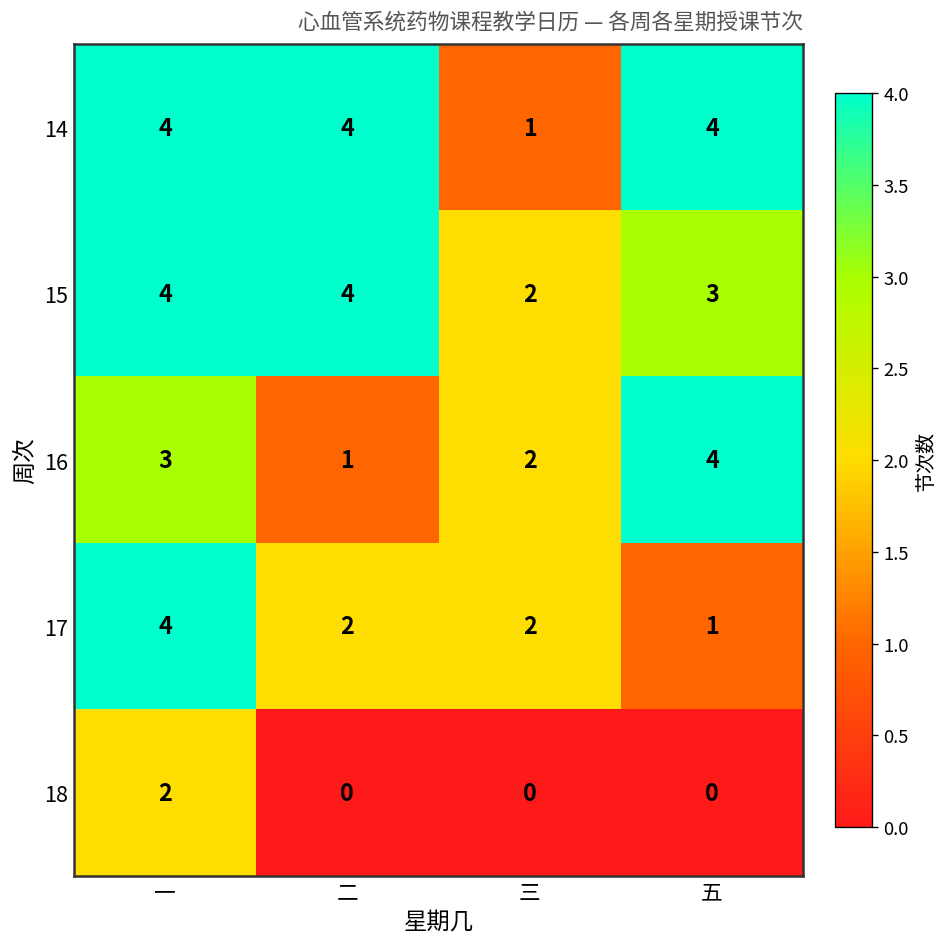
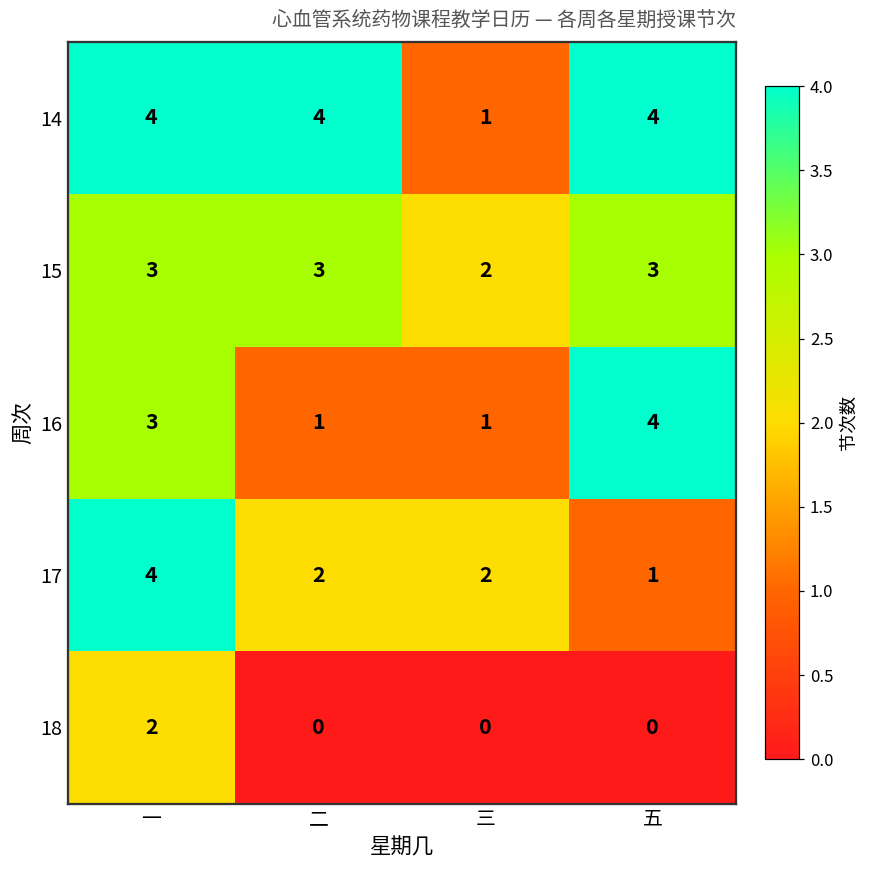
  {
    "14": {
      "一": 4,
      "二": 4,
      "三": 1,
      "五": 4
    },
    "15": {
-     "一": 4,
-     "二": 4,
+     "一": 3,
+     "二": 3,
      "三": 2,
      "五": 3
    },
    "16": {
      "一": 3,
      "二": 1,
-     "三": 2,
+     "三": 1,
      "五": 4
    },
    "17": {
      "一": 4,
      "二": 2,
      "三": 2,
      "五": 1
    },
    "18": {
      "一": 2,
      "二": 0,
      "三": 0,
      "五": 0
    }
  }
